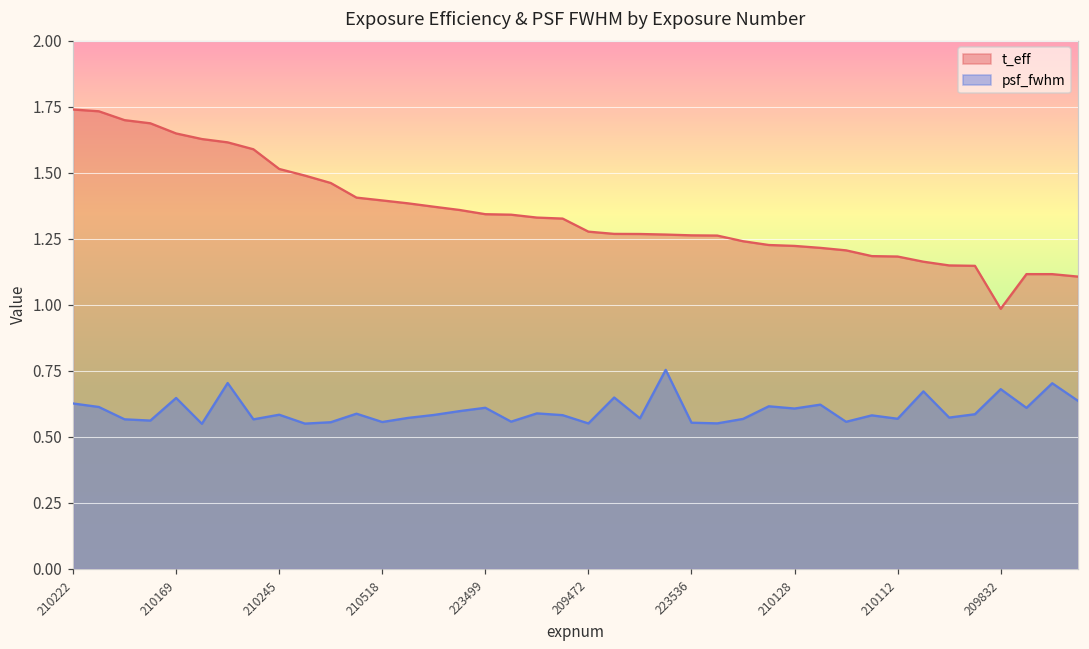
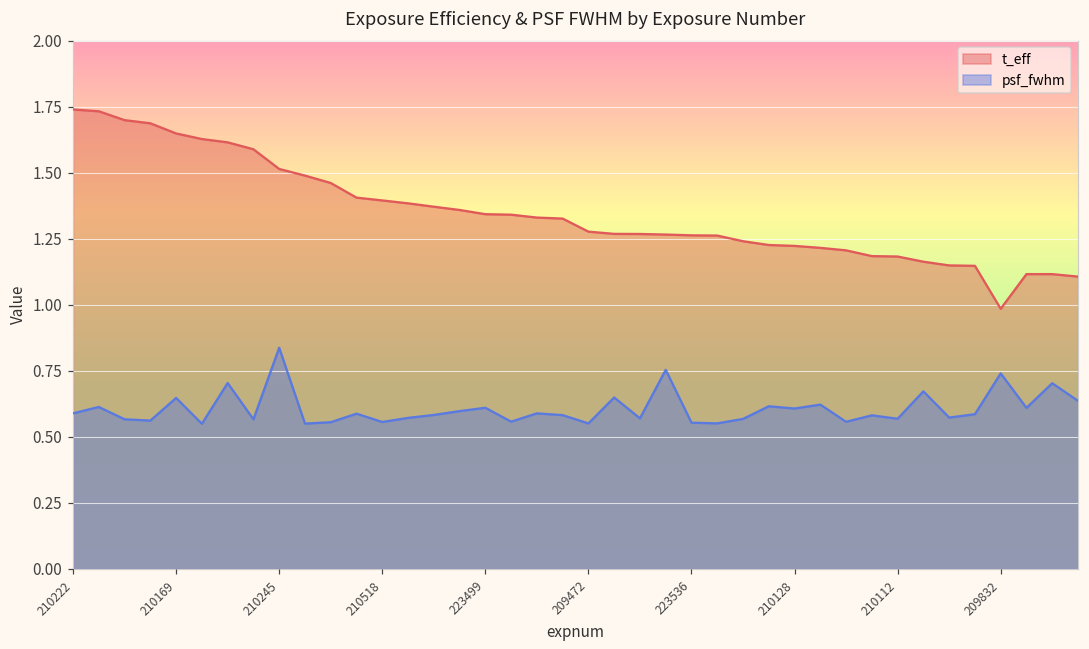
  {
    "t_eff": {
      "210222": 1.74,
      "210169": 1.65,
      "210245": 1.51,
      "210518": 1.40,
      "223499": 1.34,
      "209472": 1.28,
      "223536": 1.26,
      "210128": 1.22,
      "210112": 1.18,
      "209832": 0.98
    },
    "psf_fwhm": {
-     "210222": 0.63,
+     "210222": 0.59,
      "210169": 0.65,
-     "210245": 0.58,
+     "210245": 0.84,
      "210518": 0.56,
      "223499": 0.61,
      "209472": 0.55,
      "223536": 0.55,
      "210128": 0.61,
      "210112": 0.57,
-     "209832": 0.68
+     "209832": 0.74
    }
  }
